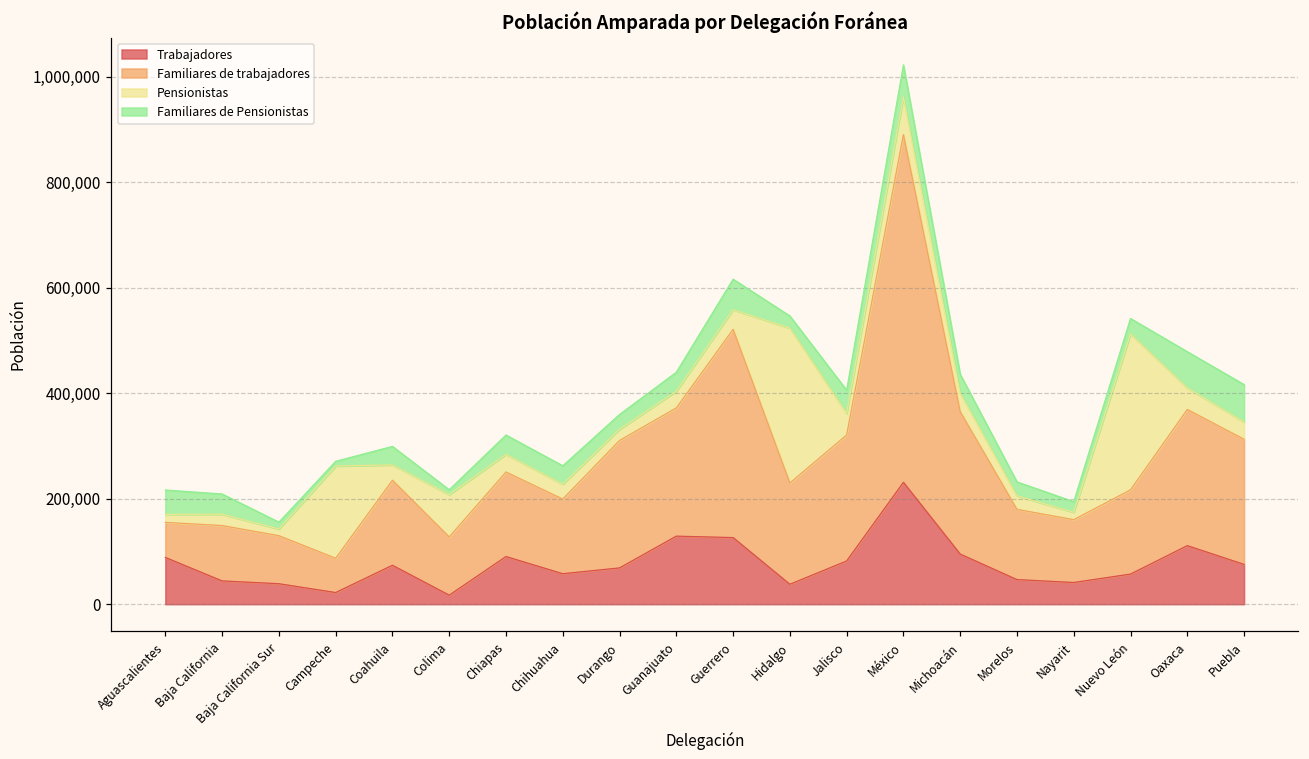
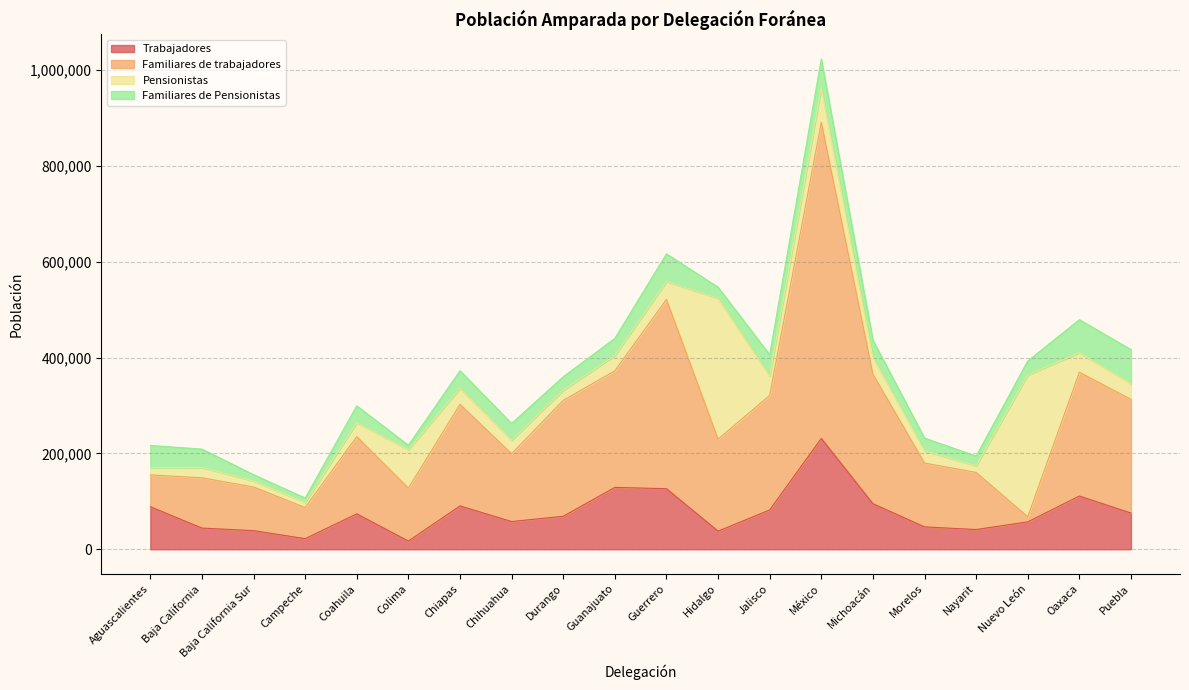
  {
    "Trabajadores": {
      "Aguascalientes": "90,000",
      "Baja California": "40,000",
      "Baja California Sur": "40,000",
      "Campeche": "20,000",
      "Coahuila": "70,000",
      "Colima": "20,000",
      "Chiapas": "90,000",
      "Chihuahua": "60,000",
      "Durango": "70,000",
      "Guanajuato": "130,000",
      "Guerrero": "130,000",
      "Hidalgo": "40,000",
      "Jalisco": "80,000",
      "México": "230,000",
      "Michoacán": "100,000",
      "Morelos": "50,000",
      "Nayarit": "40,000",
      "Nuevo León": "60,000",
      "Oaxaca": "110,000",
      "Puebla": "80,000"
    },
    "Familiares de trabajadores": {
      "Aguascalientes": "70,000",
      "Baja California": "100,000",
      "Baja California Sur": "90,000",
      "Campeche": "70,000",
      "Coahuila": "160,000",
      "Colima": "110,000",
-     "Chiapas": "160,000",
+     "Chiapas": "210,000",
      "Chihuahua": "140,000",
      "Durango": "240,000",
      "Guanajuato": "240,000",
      "Guerrero": "390,000",
      "Hidalgo": "190,000",
      "Jalisco": "240,000",
      "México": "660,000",
      "Michoacán": "270,000",
      "Morelos": "130,000",
      "Nayarit": "120,000",
-     "Nuevo León": "160,000",
+     "Nuevo León": "10,000",
      "Oaxaca": "260,000",
      "Puebla": "240,000"
    },
    "Pensionistas": {
      "Aguascalientes": "20,000",
      "Baja California": "20,000",
      "Baja California Sur": "10,000",
-     "Campeche": "170,000",
+     "Campeche": "10,000",
      "Coahuila": "30,000",
      "Colima": "80,000",
      "Chiapas": "30,000",
      "Chihuahua": "30,000",
      "Durango": "20,000",
      "Guanajuato": "30,000",
      "Guerrero": "40,000",
      "Hidalgo": "290,000",
      "Jalisco": "40,000",
      "México": "70,000",
      "Michoacán": "30,000",
      "Morelos": "30,000",
      "Nayarit": "10,000",
      "Nuevo León": "300,000",
      "Oaxaca": "40,000",
      "Puebla": "30,000"
    },
    "Familiares de Pensionistas": {
      "Aguascalientes": "50,000",
      "Baja California": "40,000",
      "Baja California Sur": "10,000",
      "Campeche": "10,000",
      "Coahuila": "40,000",
      "Colima": "10,000",
      "Chiapas": "40,000",
      "Chihuahua": "30,000",
      "Durango": "30,000",
      "Guanajuato": "40,000",
      "Guerrero": "60,000",
      "Hidalgo": "20,000",
      "Jalisco": "40,000",
      "México": "60,000",
      "Michoacán": "40,000",
      "Morelos": "30,000",
      "Nayarit": "20,000",
      "Nuevo León": "30,000",
      "Oaxaca": "70,000",
      "Puebla": "70,000"
    }
  }
